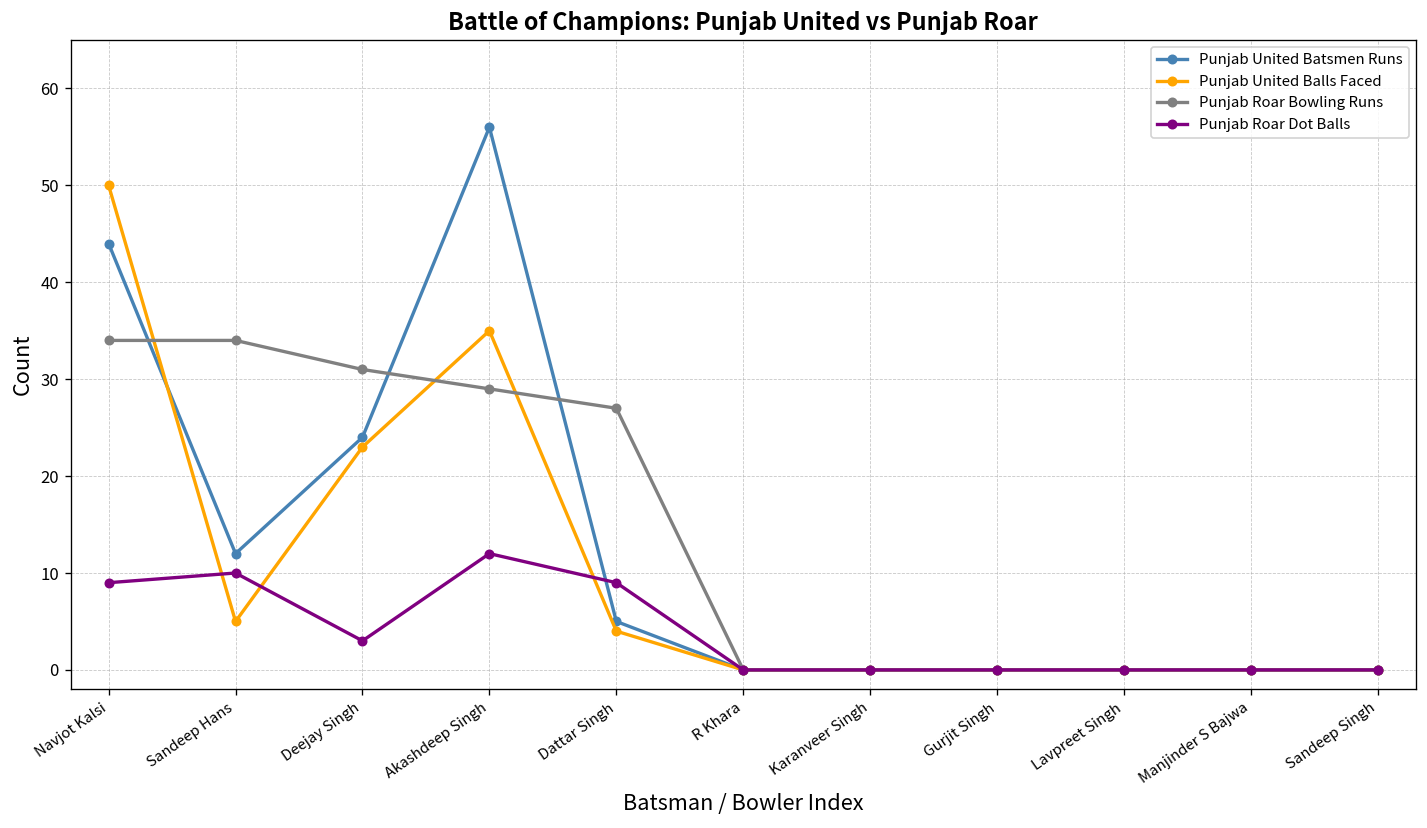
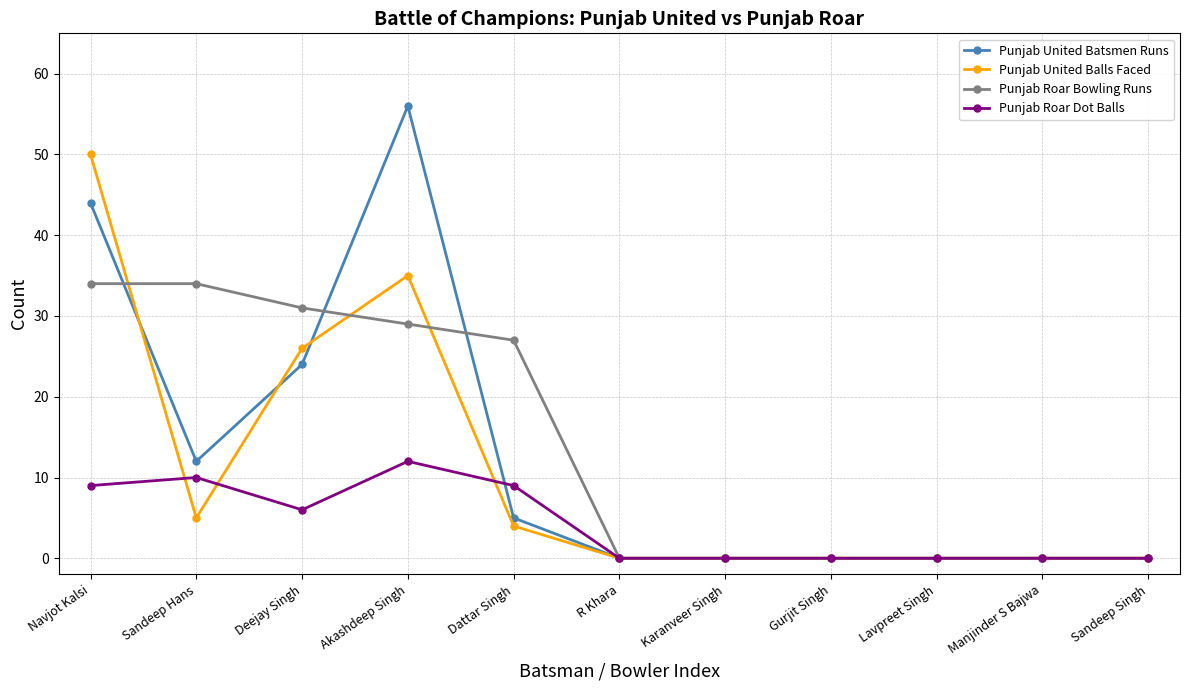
  {
    "Punjab United Batsmen Runs": {
      "Navjot Kalsi": 44,
      "Sandeep Hans": 12,
      "Deejay Singh": 24,
      "Akashdeep Singh": 56,
      "Dattar Singh": 5
    },
    "Punjab United Balls Faced": {
      "Navjot Kalsi": 50,
      "Sandeep Hans": 5,
-     "Deejay Singh": 23,
+     "Deejay Singh": 26,
      "Akashdeep Singh": 35,
      "Dattar Singh": 4
    },
    "Punjab Roar Bowling Runs": {
      "Navjot Kalsi": 34,
      "Sandeep Hans": 34,
      "Deejay Singh": 31,
      "Akashdeep Singh": 29,
      "Dattar Singh": 27
    },
    "Punjab Roar Dot Balls": {
      "Navjot Kalsi": 9,
      "Sandeep Hans": 10,
-     "Deejay Singh": 3,
+     "Deejay Singh": 6,
      "Akashdeep Singh": 12,
      "Dattar Singh": 9
    }
  }
